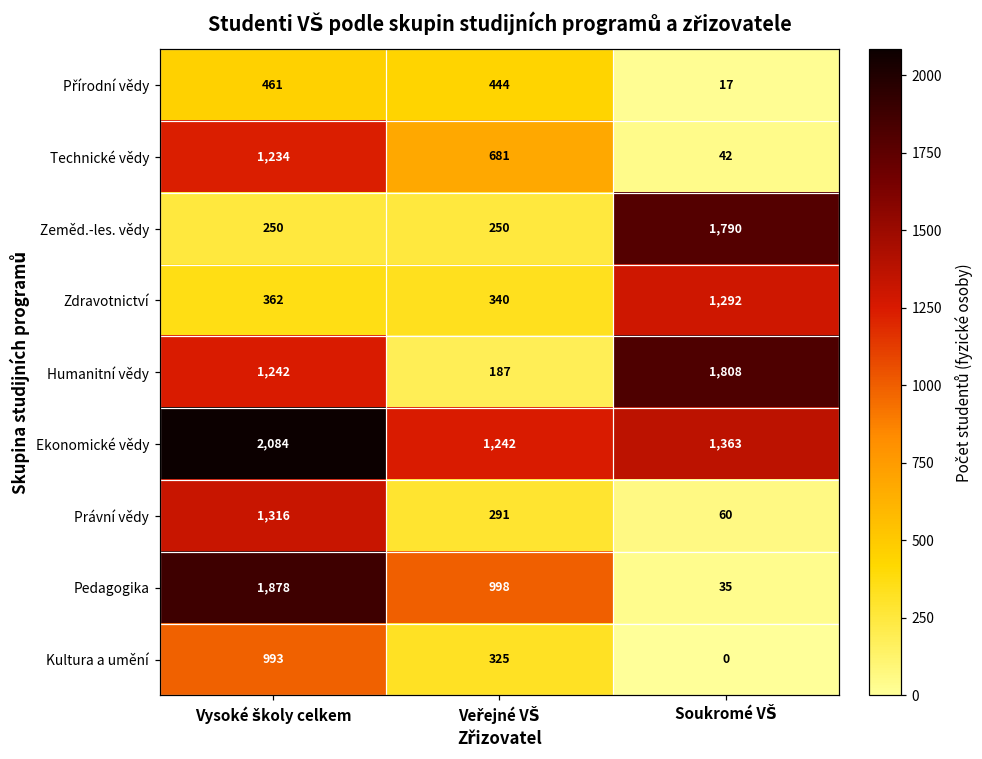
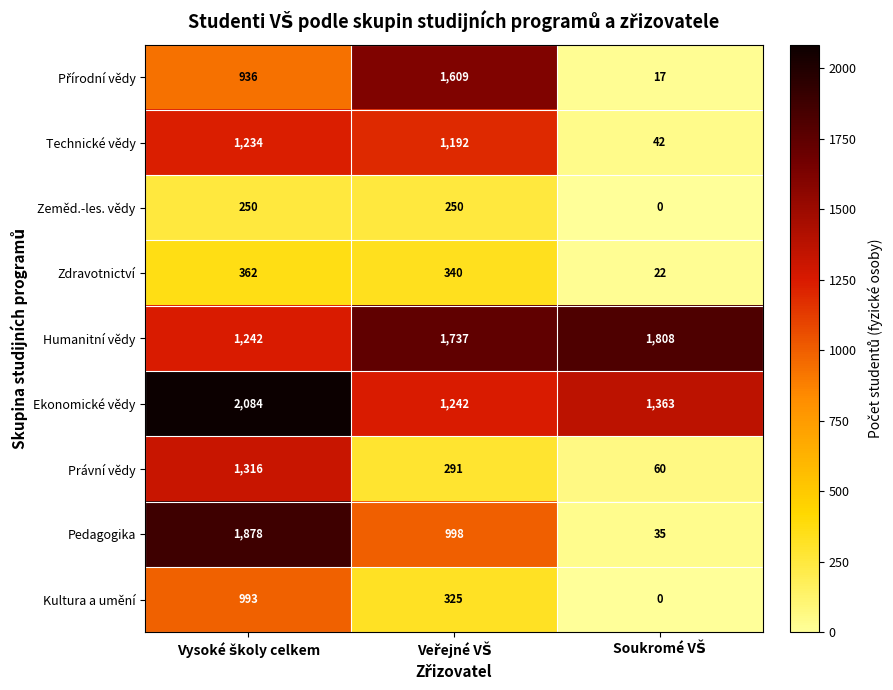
  {
    "Přírodní vědy": {
-     "Vysoké školy celkem": "461",
-     "Veřejné VŠ": "444",
+     "Vysoké školy celkem": "936",
+     "Veřejné VŠ": "1,609",
      "Soukromé VŠ": "17"
    },
    "Technické vědy": {
      "Vysoké školy celkem": "1,234",
-     "Veřejné VŠ": "681",
+     "Veřejné VŠ": "1,192",
      "Soukromé VŠ": "42"
    },
    "Zeměd.-les. vědy": {
      "Vysoké školy celkem": "250",
      "Veřejné VŠ": "250",
-     "Soukromé VŠ": "1,790"
+     "Soukromé VŠ": "0"
    },
    "Zdravotnictví": {
      "Vysoké školy celkem": "362",
      "Veřejné VŠ": "340",
-     "Soukromé VŠ": "1,292"
+     "Soukromé VŠ": "22"
    },
    "Humanitní vědy": {
      "Vysoké školy celkem": "1,242",
-     "Veřejné VŠ": "187",
+     "Veřejné VŠ": "1,737",
      "Soukromé VŠ": "1,808"
    },
    "Ekonomické vědy": {
      "Vysoké školy celkem": "2,084",
      "Veřejné VŠ": "1,242",
      "Soukromé VŠ": "1,363"
    },
    "Právní vědy": {
      "Vysoké školy celkem": "1,316",
      "Veřejné VŠ": "291",
      "Soukromé VŠ": "60"
    },
    "Pedagogika": {
      "Vysoké školy celkem": "1,878",
      "Veřejné VŠ": "998",
      "Soukromé VŠ": "35"
    },
    "Kultura a umění": {
      "Vysoké školy celkem": "993",
      "Veřejné VŠ": "325",
      "Soukromé VŠ": "0"
    }
  }
